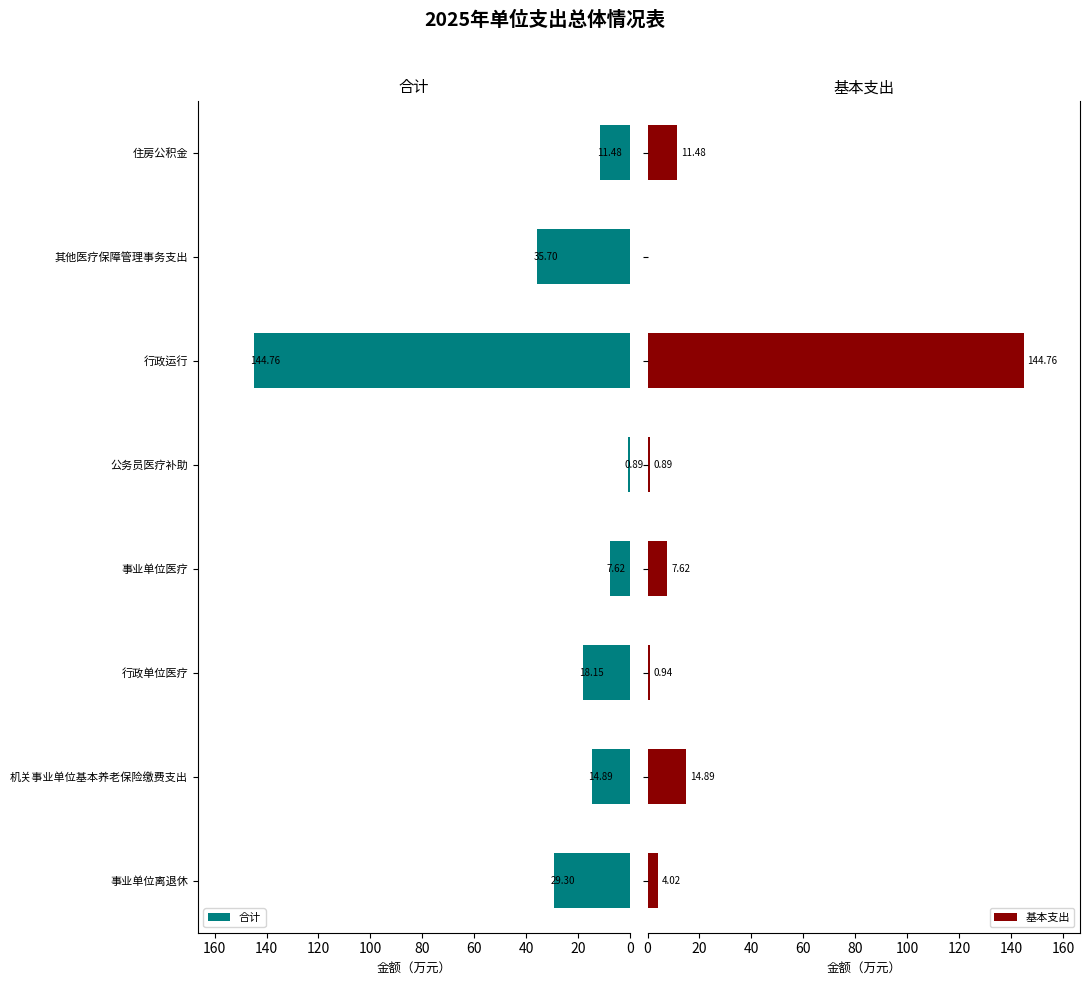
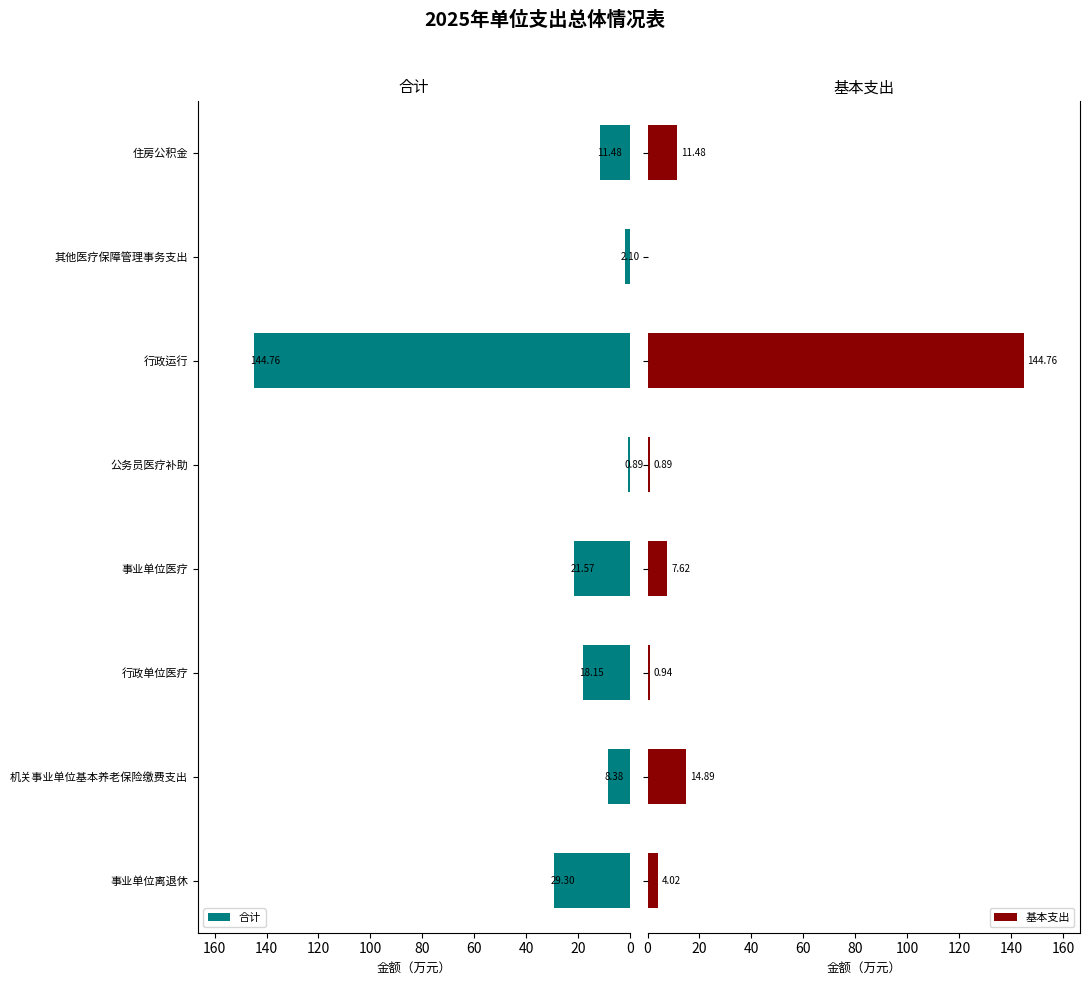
  {
    "合计": {
      "住房公积金": 11.48,
-     "其他医疗保障管理事务支出": 35.70,
+     "其他医疗保障管理事务支出": 2.10,
      "行政运行": 144.76,
      "公务员医疗补助": 0.89,
-     "事业单位医疗": 7.62,
+     "事业单位医疗": 21.57,
      "行政单位医疗": 18.15,
-     "机关事业单位基本养老保险缴费支出": 14.89,
+     "机关事业单位基本养老保险缴费支出": 8.38,
      "事业单位离退休": 29.30
    }
  }
